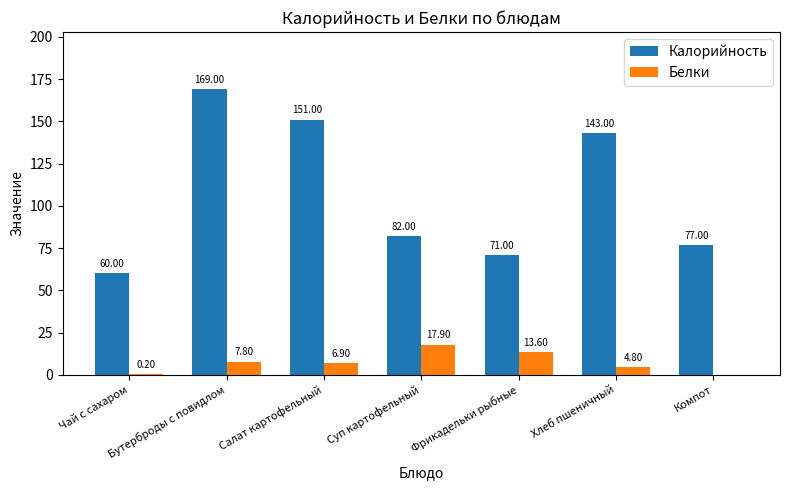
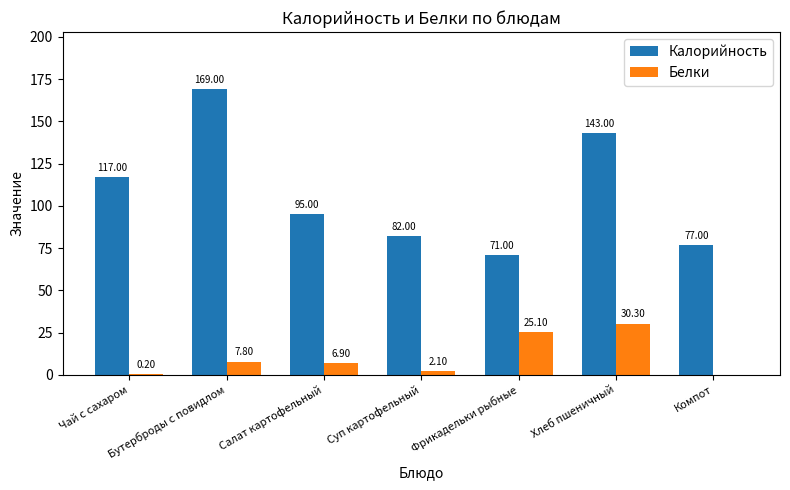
  {
    "Калорийность": {
-     "Чай с сахаром": 60.00,
+     "Чай с сахаром": 117.00,
      "Бутерброды с повидлом": 169.00,
-     "Салат картофельный": 151.00,
+     "Салат картофельный": 95.00,
      "Суп картофельный": 82.00,
      "Фрикадельки рыбные": 71.00,
      "Хлеб пшеничный": 143.00,
      "Компот": 77.00
    },
    "Белки": {
      "Чай с сахаром": 0.20,
      "Бутерброды с повидлом": 7.80,
      "Салат картофельный": 6.90,
-     "Суп картофельный": 17.90,
-     "Фрикадельки рыбные": 13.60,
-     "Хлеб пшеничный": 4.80
+     "Суп картофельный": 2.10,
+     "Фрикадельки рыбные": 25.10,
+     "Хлеб пшеничный": 30.30
    }
  }
